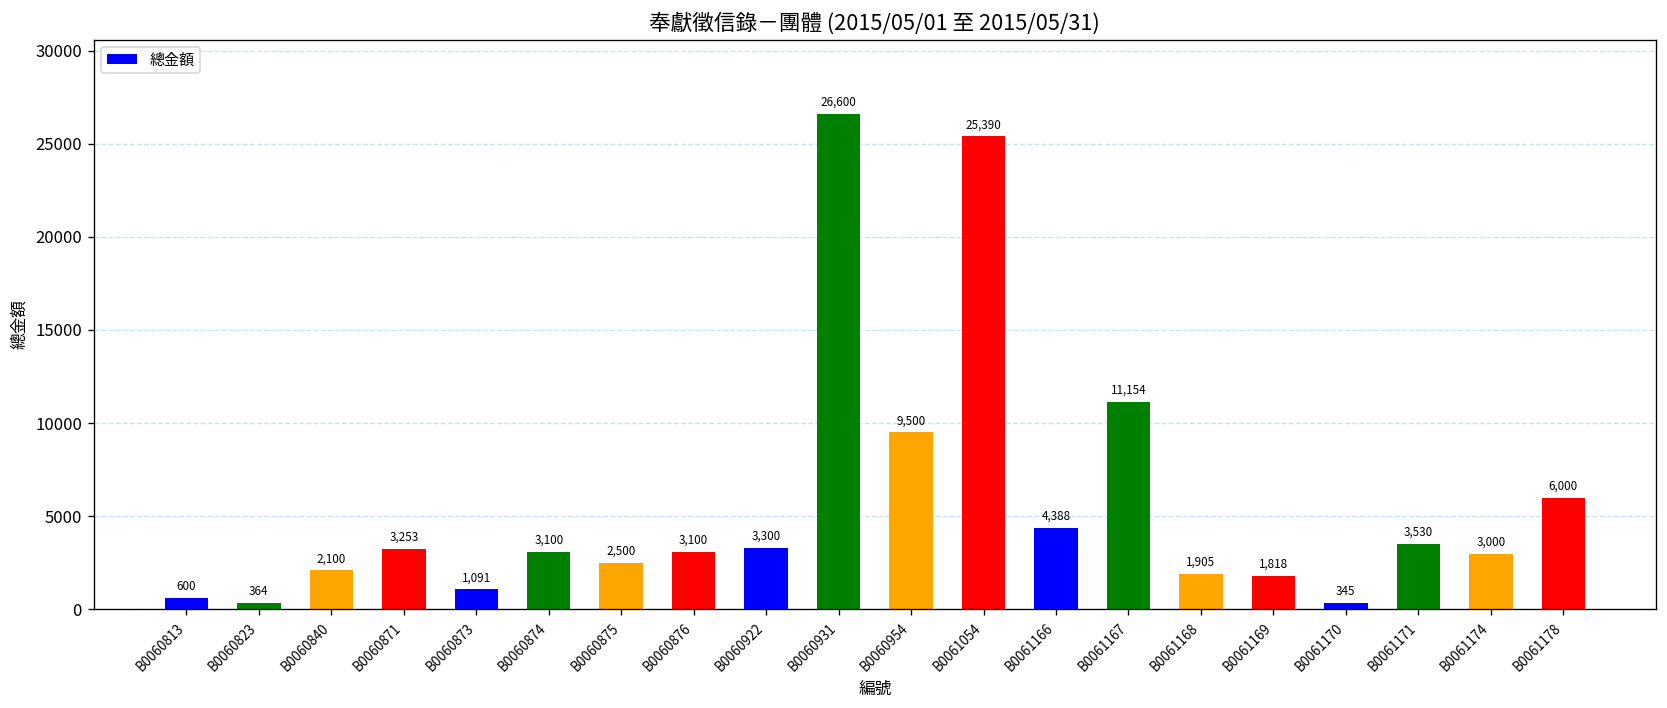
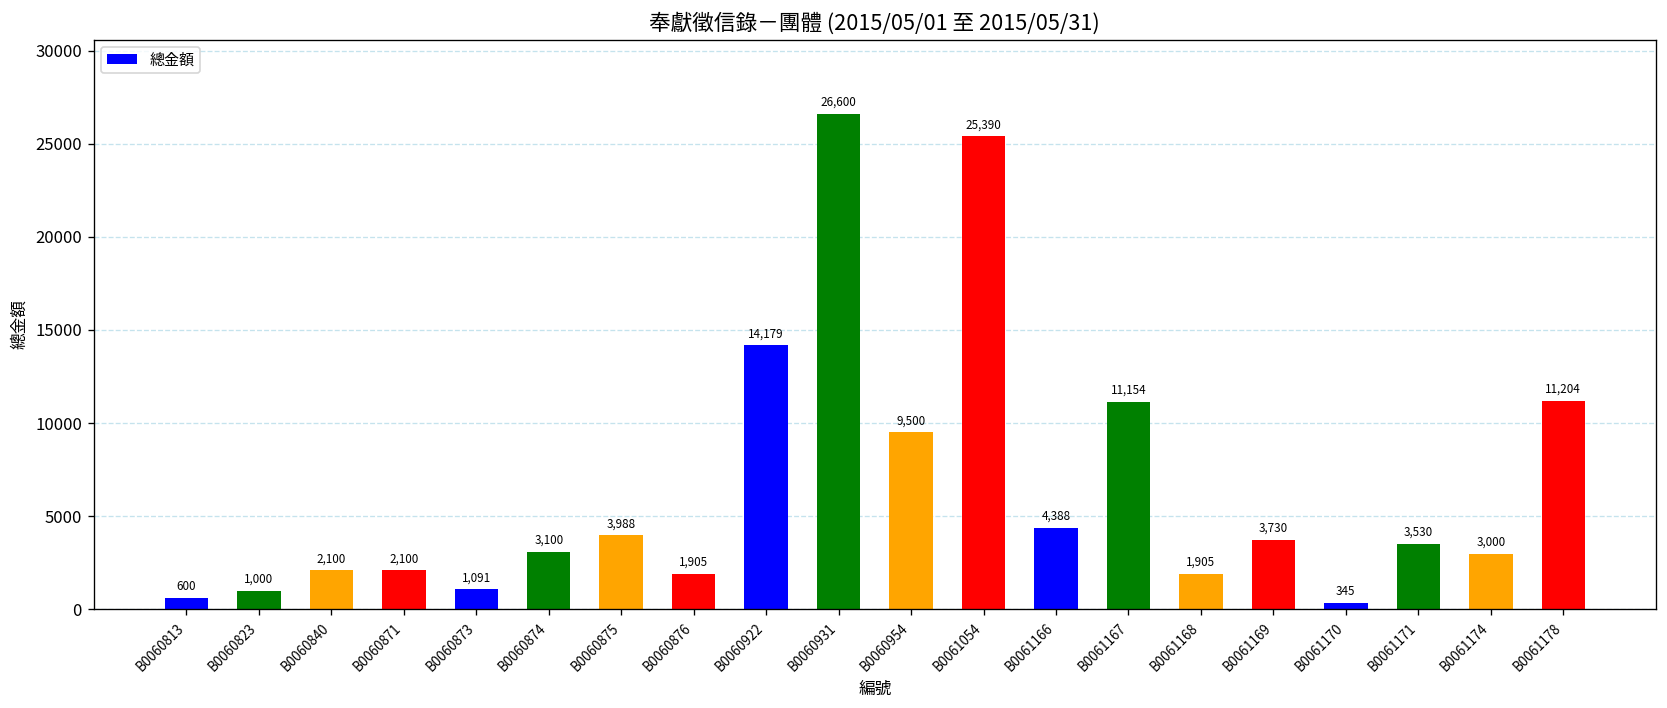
  {
    "B0060813": "600",
-   "B0060823": "364",
+   "B0060823": "1,000",
    "B0060840": "2,100",
-   "B0060871": "3,253",
+   "B0060871": "2,100",
    "B0060873": "1,091",
    "B0060874": "3,100",
-   "B0060875": "2,500",
-   "B0060876": "3,100",
-   "B0060922": "3,300",
+   "B0060875": "3,988",
+   "B0060876": "1,905",
+   "B0060922": "14,179",
    "B0060931": "26,600",
    "B0060954": "9,500",
    "B0061054": "25,390",
    "B0061166": "4,388",
    "B0061167": "11,154",
    "B0061168": "1,905",
-   "B0061169": "1,818",
+   "B0061169": "3,730",
    "B0061170": "345",
    "B0061171": "3,530",
    "B0061174": "3,000",
-   "B0061178": "6,000"
+   "B0061178": "11,204"
  }
